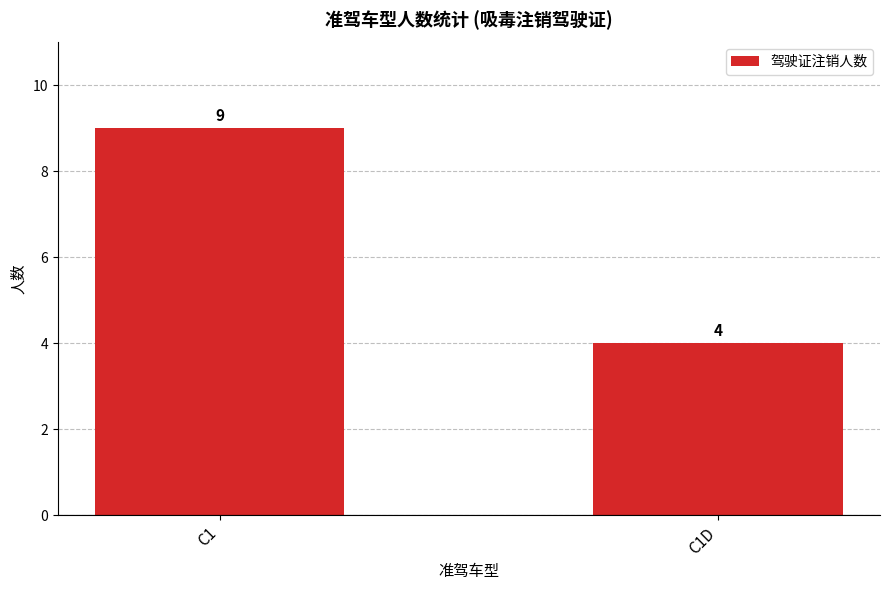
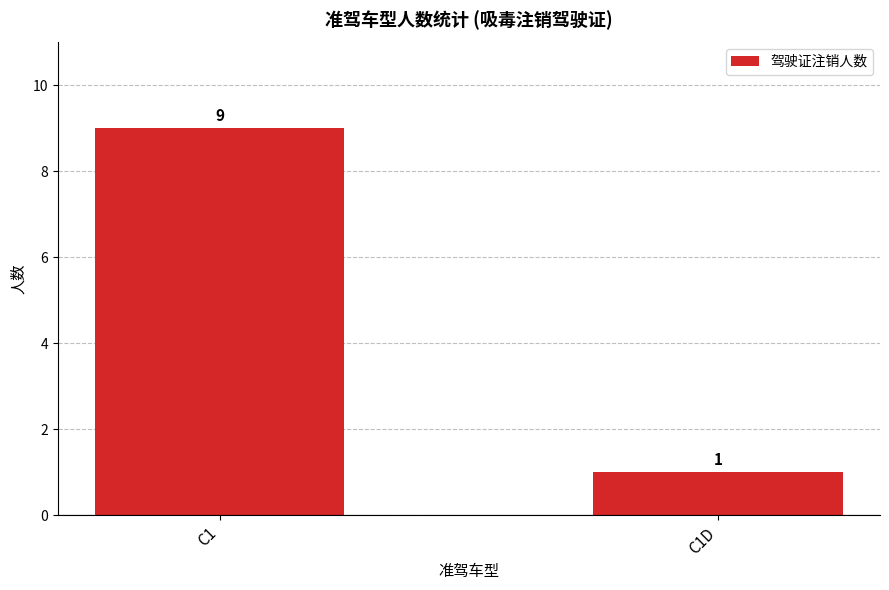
  {
    "C1": 9,
-   "C1D": 4
+   "C1D": 1
  }
